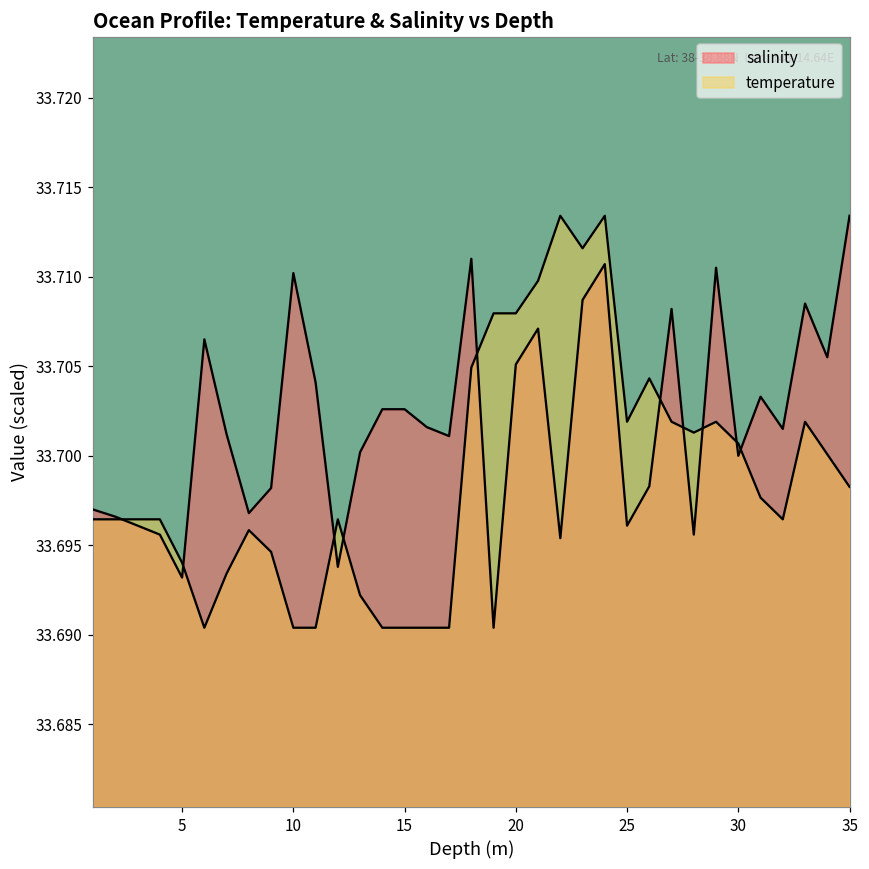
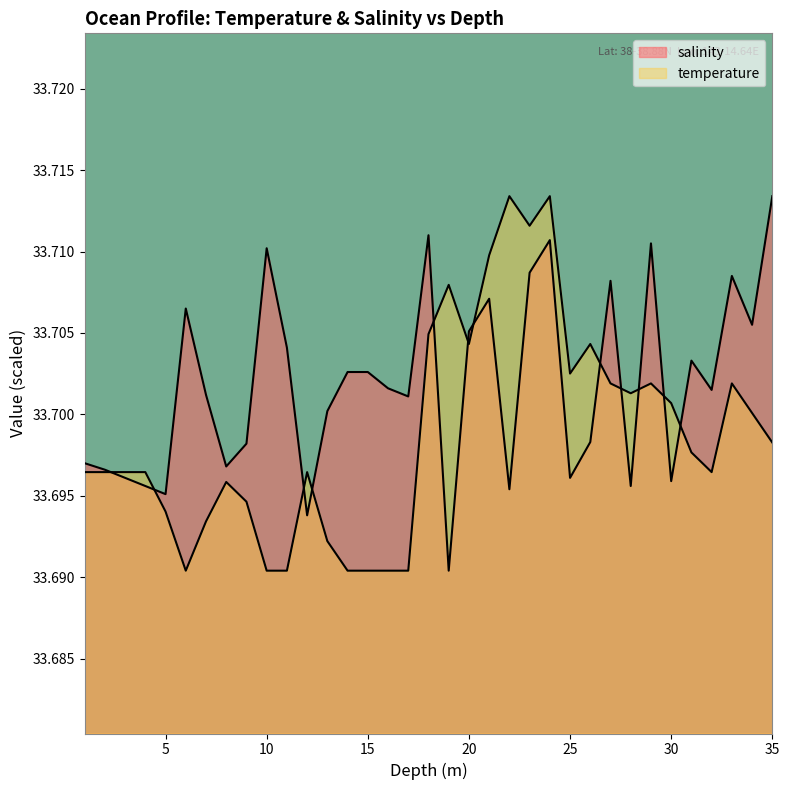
  {
    "salinity": {
-     "5": 33.6932,
+     "5": 33.6951,
      "10": 33.7102,
      "15": 33.7026,
      "20": 33.7051,
      "25": 33.6961,
-     "30": 33.7000,
+     "30": 33.6959,
      "35": 33.7134
    },
    "temperature": {
      "5": 33.6940,
      "10": 33.6904,
      "15": 33.6904,
-     "20": 33.7080,
-     "25": 33.7019,
+     "20": 33.7043,
+     "25": 33.7025,
      "30": 33.7007,
      "35": 33.6983
    }
  }
